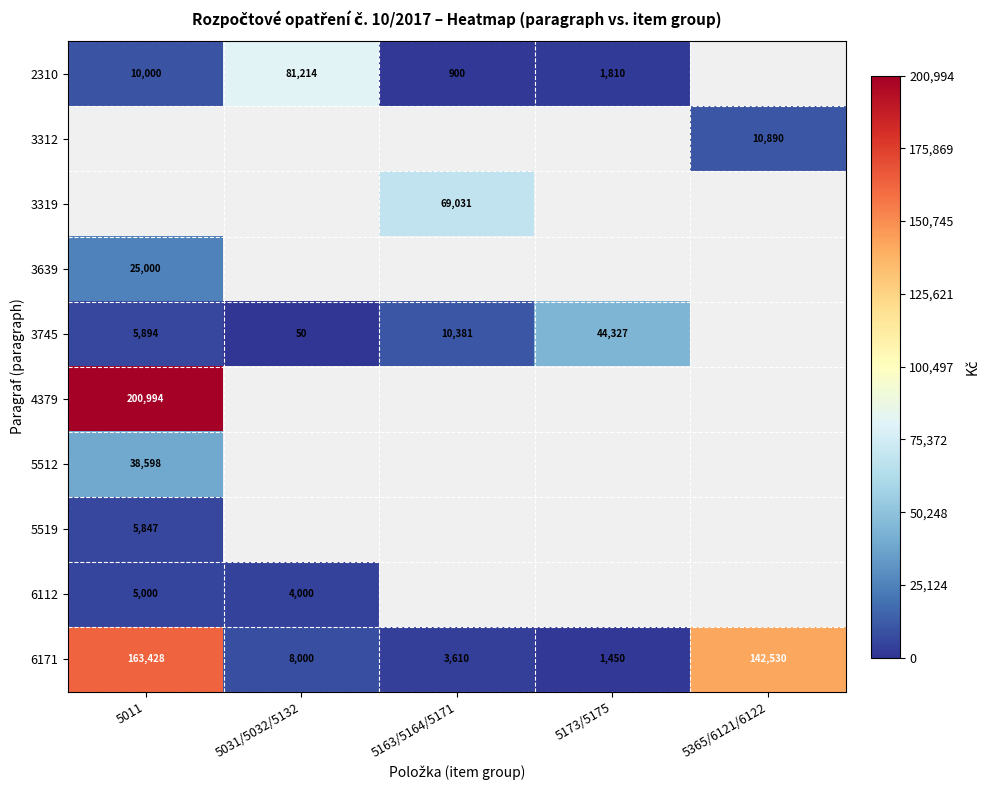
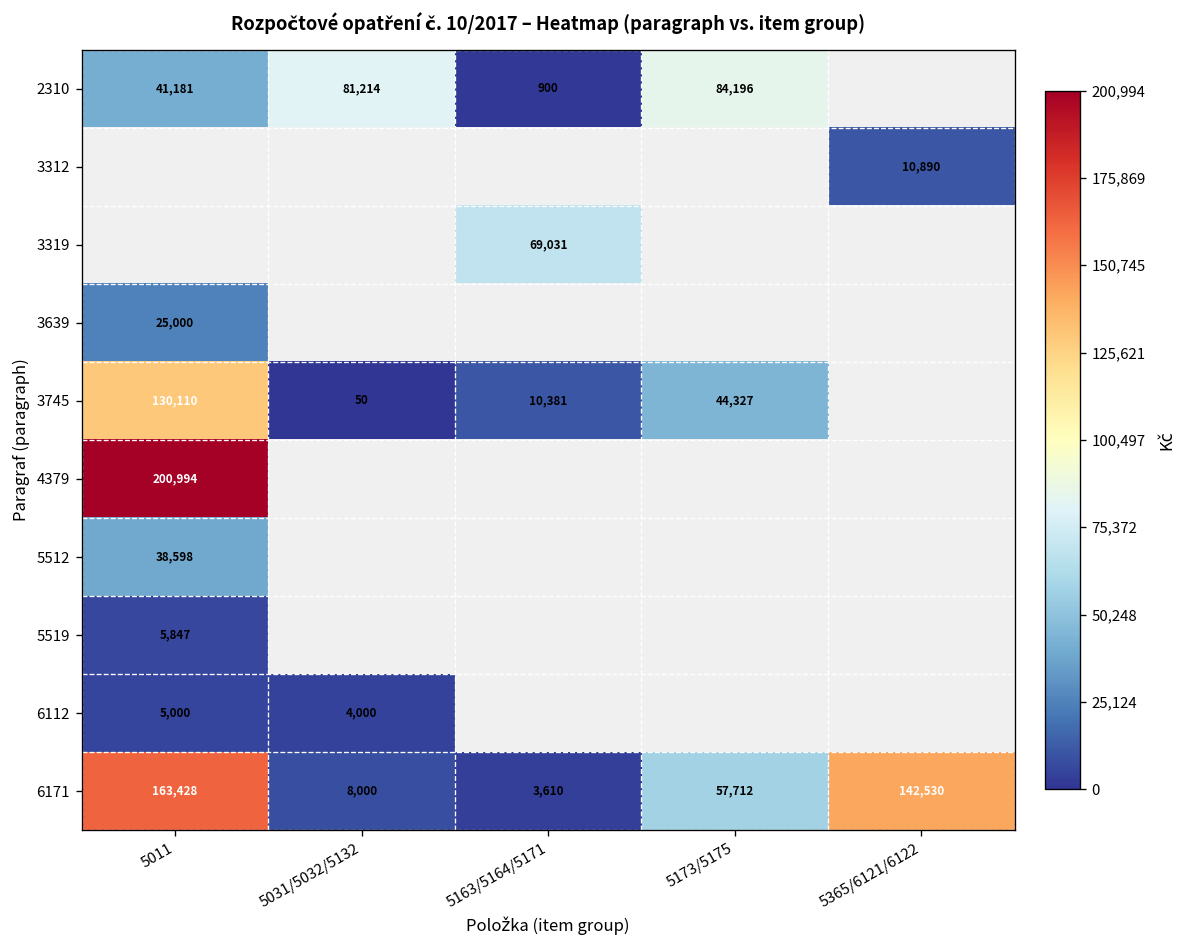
  {
    "2310": {
-     "5011": "10,000",
+     "5011": "41,181",
      "5031/5032/5132": "81,214",
      "5163/5164/5171": "900",
-     "5173/5175": "1,810"
+     "5173/5175": "84,196"
    },
    "3312": {
      "5365/6121/6122": "10,890"
    },
    "3319": {
      "5163/5164/5171": "69,031"
    },
    "3639": {
      "5011": "25,000"
    },
    "3745": {
-     "5011": "5,894",
+     "5011": "130,110",
      "5031/5032/5132": "50",
      "5163/5164/5171": "10,381",
      "5173/5175": "44,327"
    },
    "4379": {
      "5011": "200,994"
    },
    "5512": {
      "5011": "38,598"
    },
    "5519": {
      "5011": "5,847"
    },
    "6112": {
      "5011": "5,000",
      "5031/5032/5132": "4,000"
    },
    "6171": {
      "5011": "163,428",
      "5031/5032/5132": "8,000",
      "5163/5164/5171": "3,610",
-     "5173/5175": "1,450",
+     "5173/5175": "57,712",
      "5365/6121/6122": "142,530"
    }
  }
